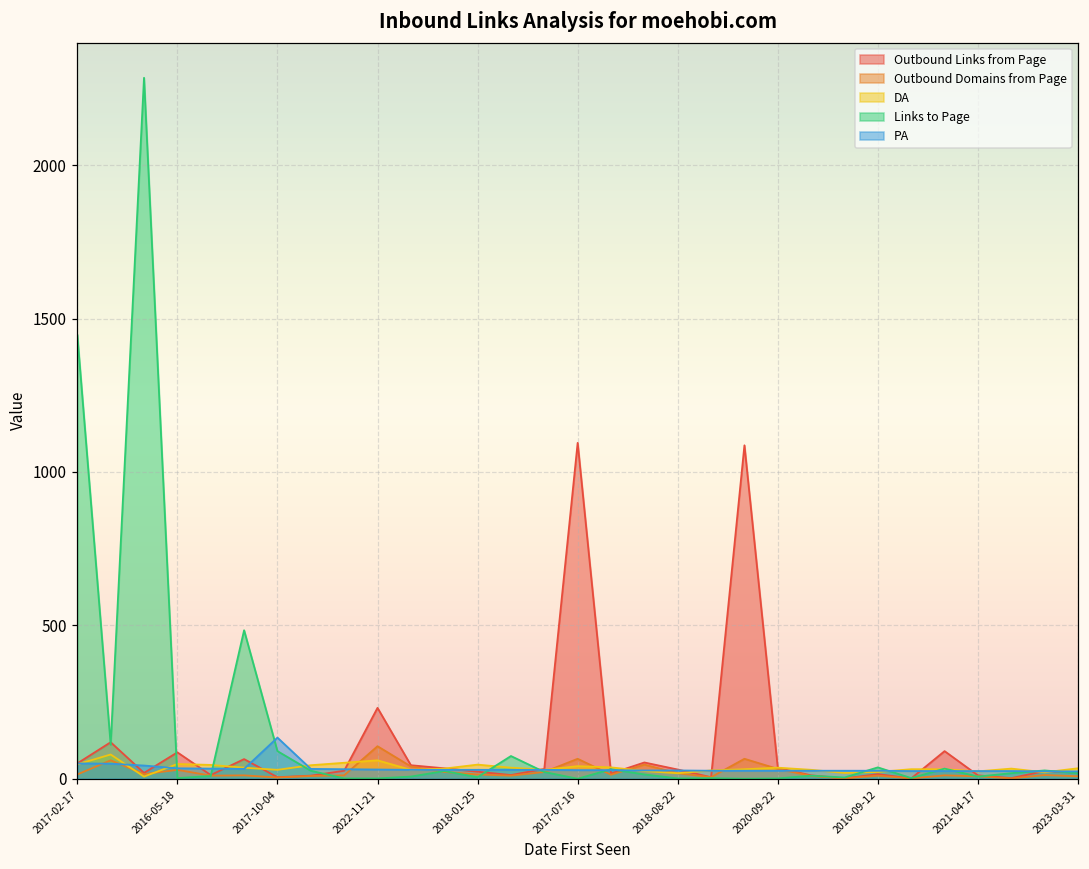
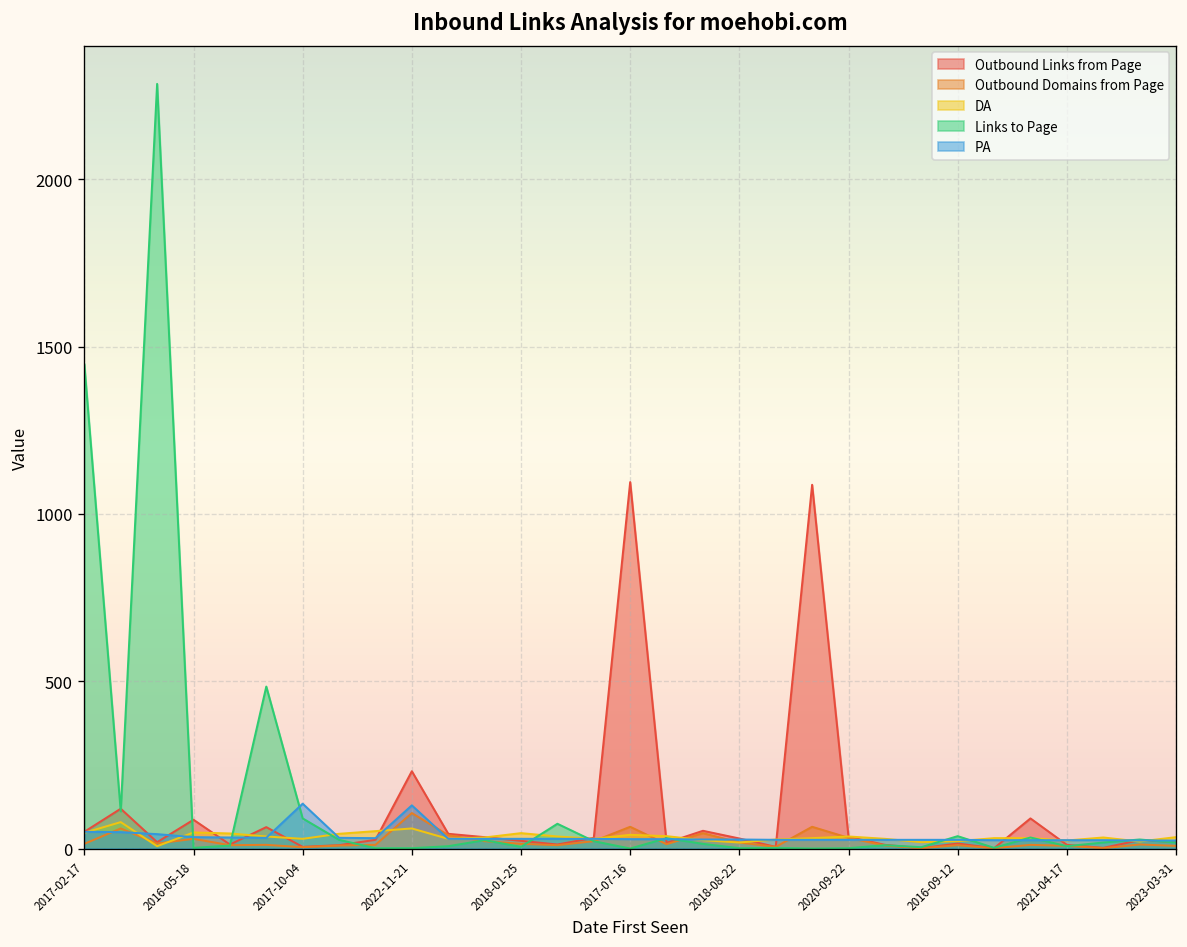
  {
    "Links to Page": {
      "2017-02-17": 1450,
      "2016-05-18": 0,
      "2017-10-04": 90,
      "2022-11-21": 0,
      "2017-07-16": 0,
      "2018-08-22": 0,
      "2020-09-22": 0,
      "2016-09-12": 40
    },
    "PA": {
      "2017-10-04": 130,
-     "2022-11-21": 30,
+     "2022-11-21": 130,
      "2017-07-16": 30
    }
  }
